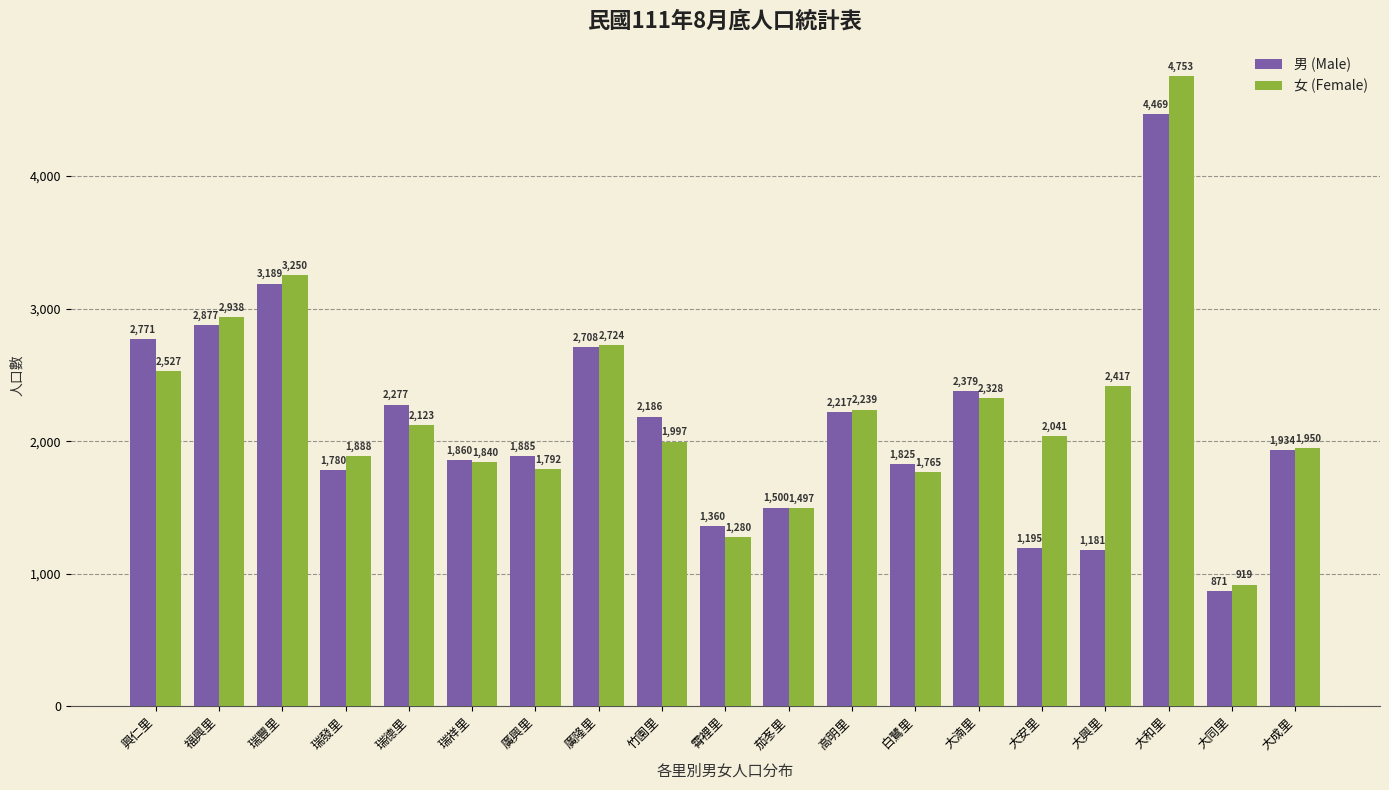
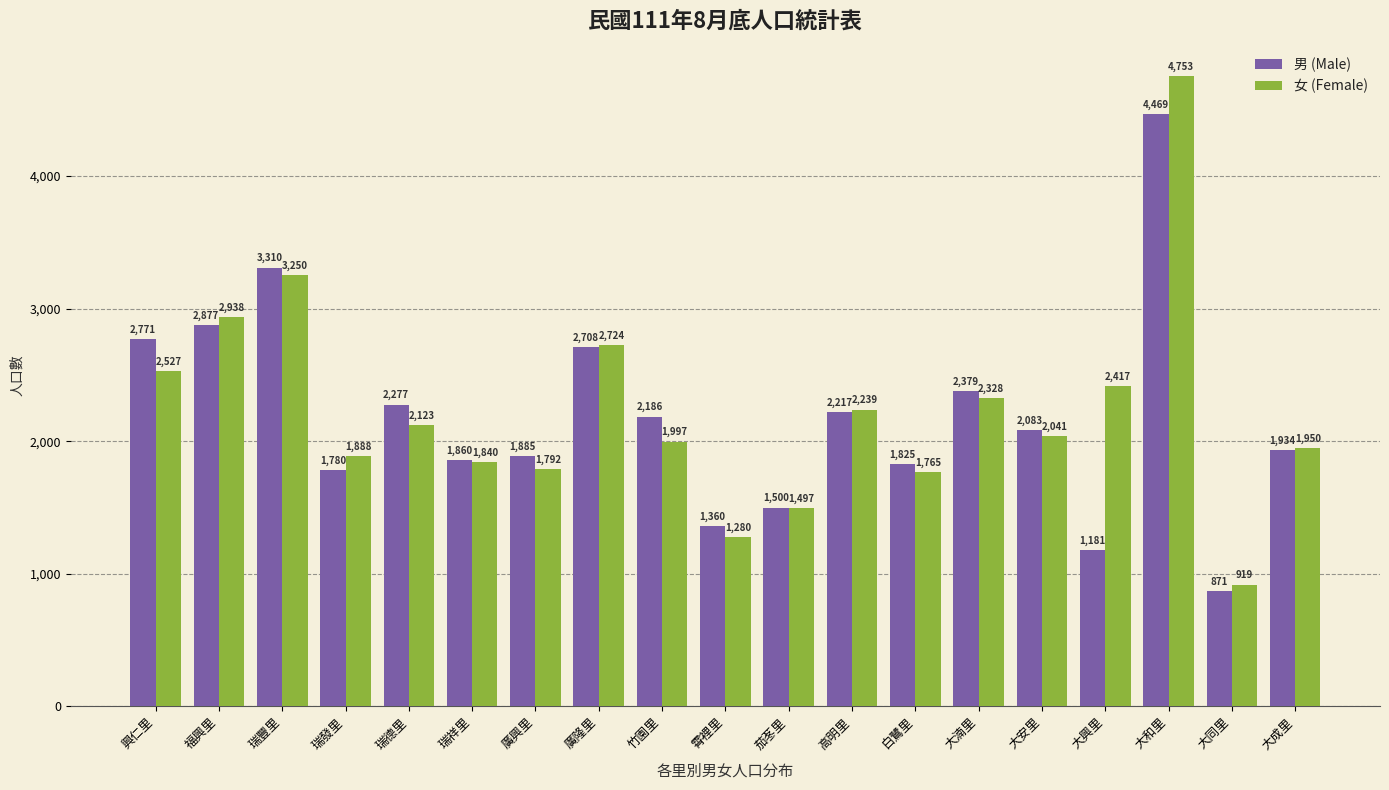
  {
    "男 (Male)": {
      "興仁里": "2,771",
      "福興里": "2,877",
-     "瑞豐里": "3,189",
+     "瑞豐里": "3,310",
      "瑞發里": "1,780",
      "瑞德里": "2,277",
      "瑞祥里": "1,860",
      "廣興里": "1,885",
      "廣隆里": "2,708",
      "竹園里": "2,186",
      "霄裡里": "1,360",
      "茄苳里": "1,500",
      "高明里": "2,217",
      "白鷺里": "1,825",
      "大湳里": "2,379",
-     "大安里": "1,195",
+     "大安里": "2,083",
      "大興里": "1,181",
      "大和里": "4,469",
      "大同里": "871",
      "大成里": "1,934"
    },
    "女 (Female)": {
      "興仁里": "2,527",
      "福興里": "2,938",
      "瑞豐里": "3,250",
      "瑞發里": "1,888",
      "瑞德里": "2,123",
      "瑞祥里": "1,840",
      "廣興里": "1,792",
      "廣隆里": "2,724",
      "竹園里": "1,997",
      "霄裡里": "1,280",
      "茄苳里": "1,497",
      "高明里": "2,239",
      "白鷺里": "1,765",
      "大湳里": "2,328",
      "大安里": "2,041",
      "大興里": "2,417",
      "大和里": "4,753",
      "大同里": "919",
      "大成里": "1,950"
    }
  }
